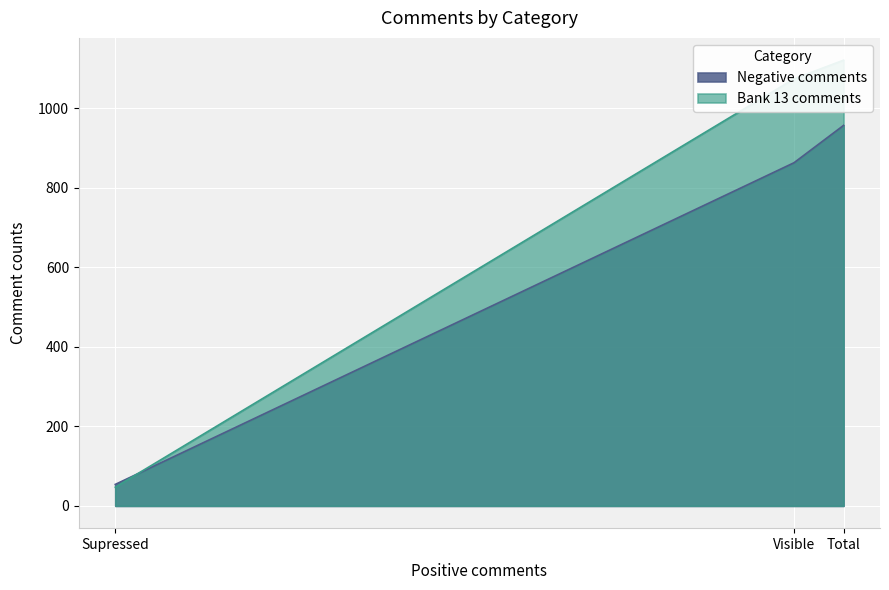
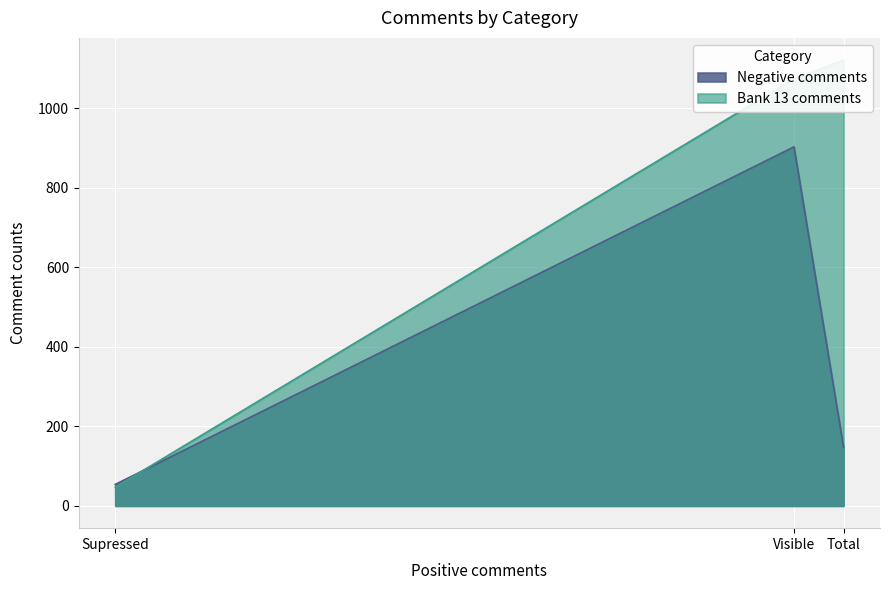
  {
    "Negative comments": {
      "Supressed": 50,
-     "Visible": 860,
-     "Total": 960
+     "Visible": 900,
+     "Total": 150
    },
    "Bank 13 comments": {
      "Supressed": 50
    }
  }
